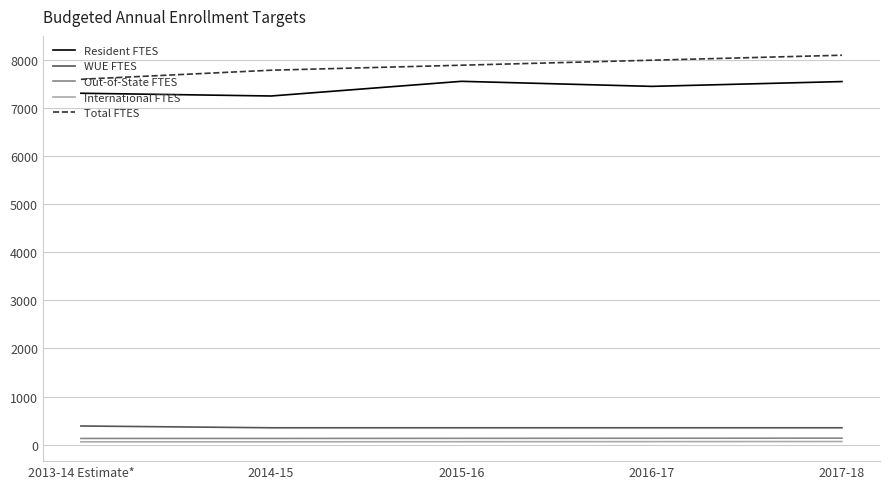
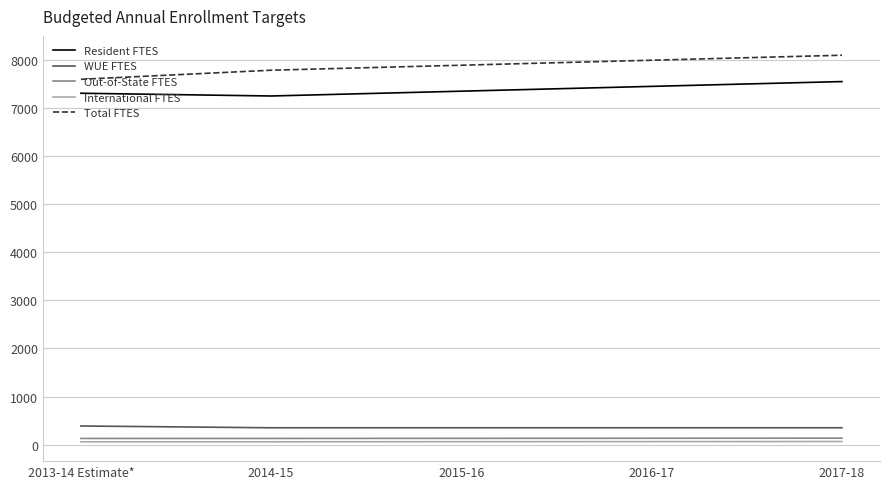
  {
    "Resident FTES": {
      "2013-14 Estimate*": 7300,
      "2014-15": 7300,
-     "2015-16": 7600,
+     "2015-16": 7400,
      "2016-17": 7500,
      "2017-18": 7600
    }
  }
